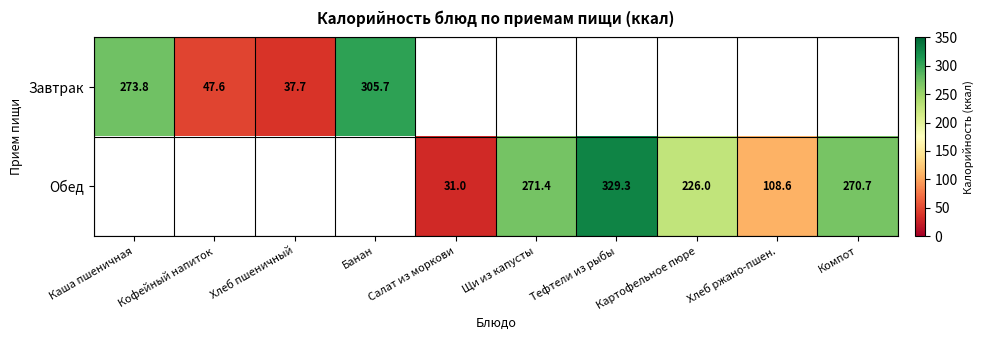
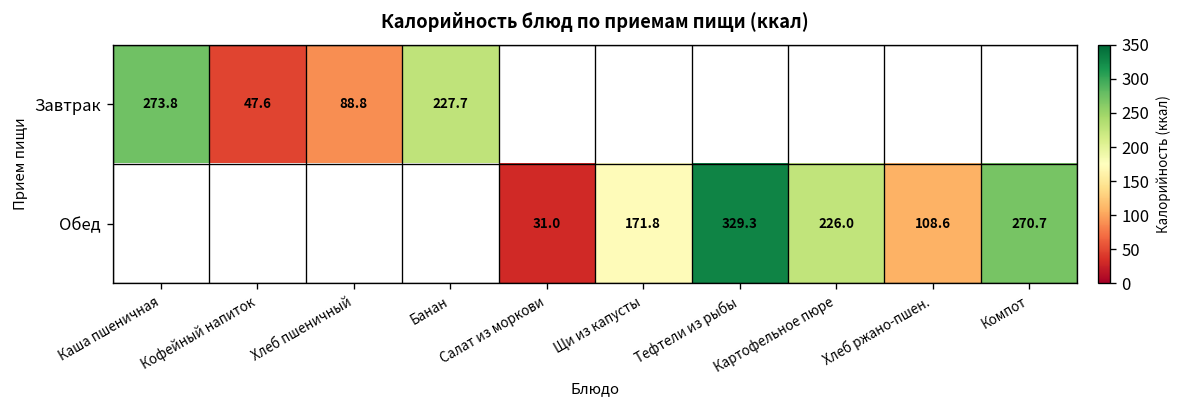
  {
    "Завтрак": {
      "Каша пшеничная": 273.8,
      "Кофейный напиток": 47.6,
-     "Хлеб пшеничный": 37.7,
-     "Банан": 305.7
+     "Хлеб пшеничный": 88.8,
+     "Банан": 227.7
    },
    "Обед": {
      "Салат из моркови": 31.0,
-     "Щи из капусты": 271.4,
+     "Щи из капусты": 171.8,
      "Тефтели из рыбы": 329.3,
      "Картофельное пюре": 226.0,
      "Хлеб ржано-пшен.": 108.6,
      "Компот": 270.7
    }
  }
